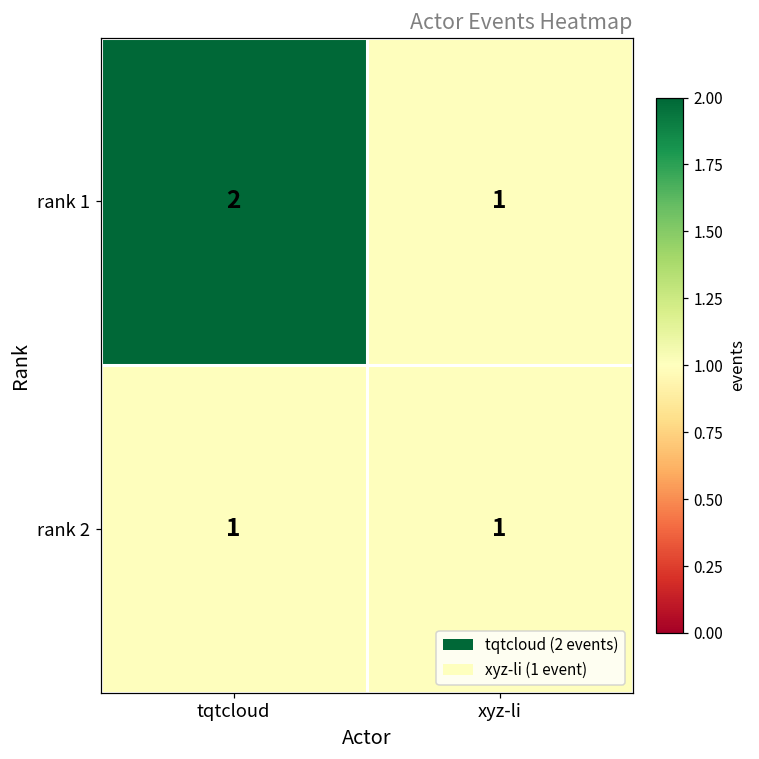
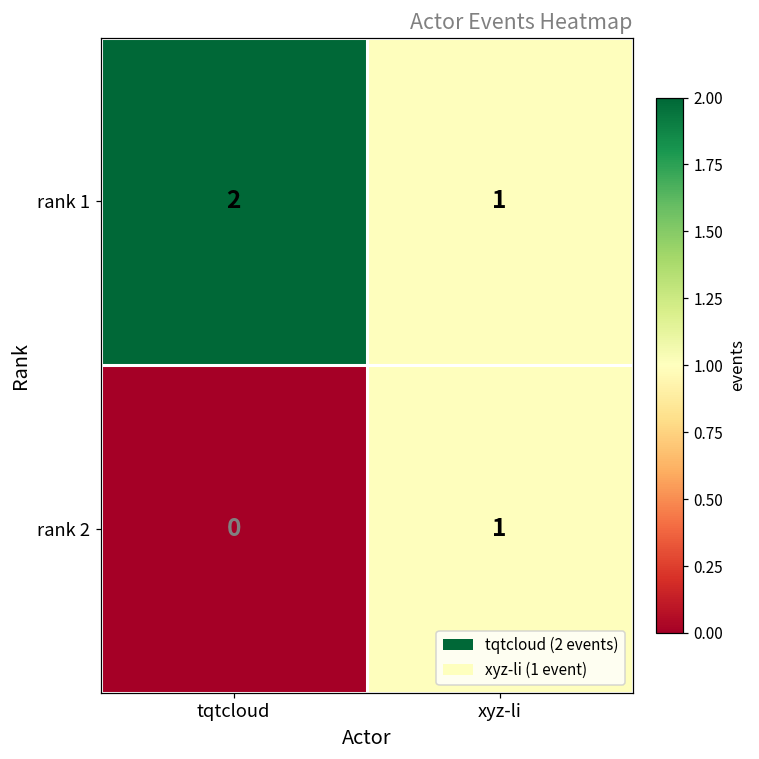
  {
    "rank 1": {
      "tqtcloud": 2,
      "xyz-li": 1
    },
    "rank 2": {
-     "tqtcloud": 1,
+     "tqtcloud": 0,
      "xyz-li": 1
    }
  }
